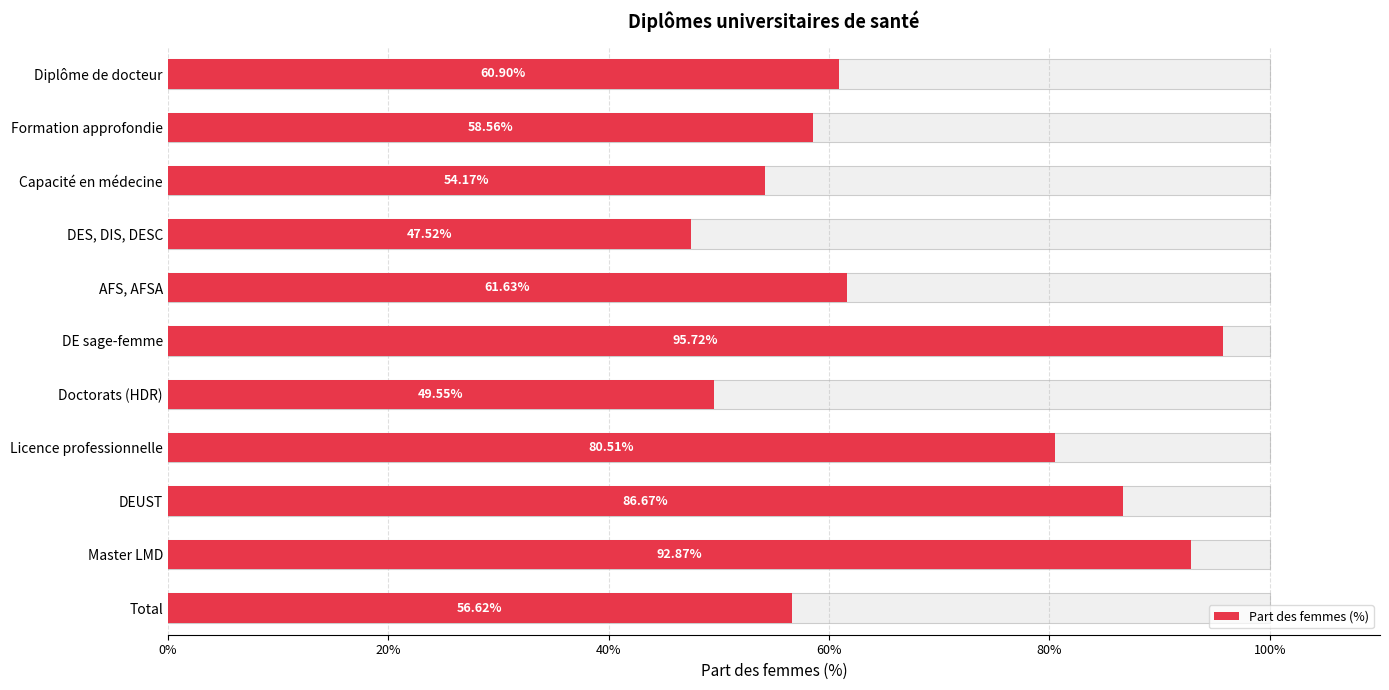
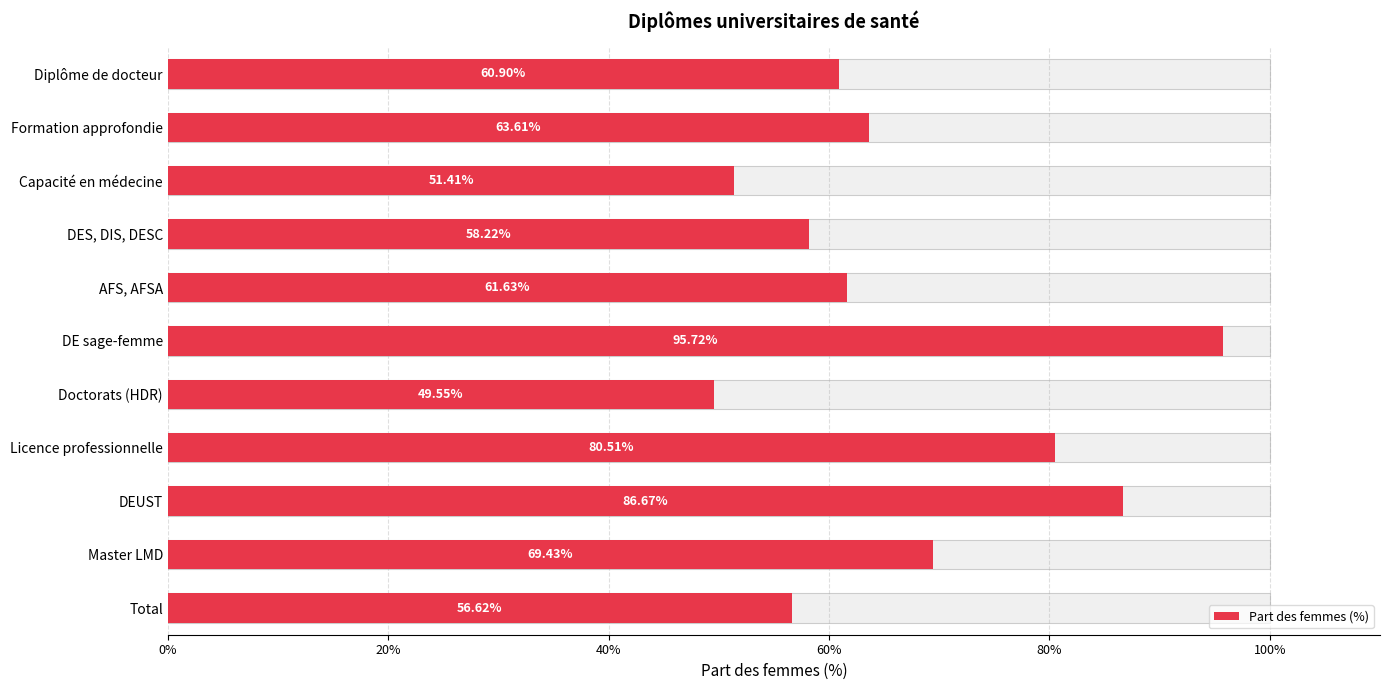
  {
    "Part des femmes (%)": {
-     "Formation approfondie": "58.56%",
-     "Capacité en médecine": "54.17%",
-     "DES, DIS, DESC": "47.52%",
-     "Master LMD": "92.87%"
+     "Formation approfondie": "63.61%",
+     "Capacité en médecine": "51.41%",
+     "DES, DIS, DESC": "58.22%",
+     "Master LMD": "69.43%"
    }
  }
